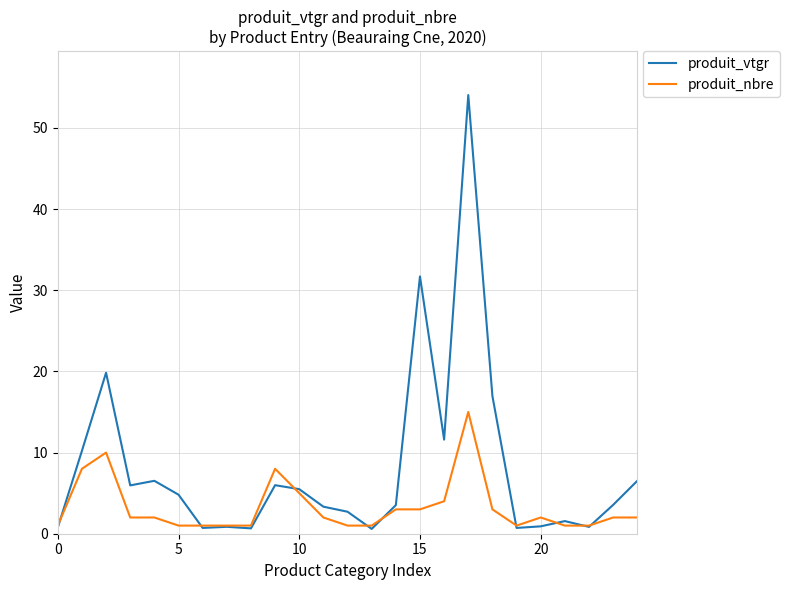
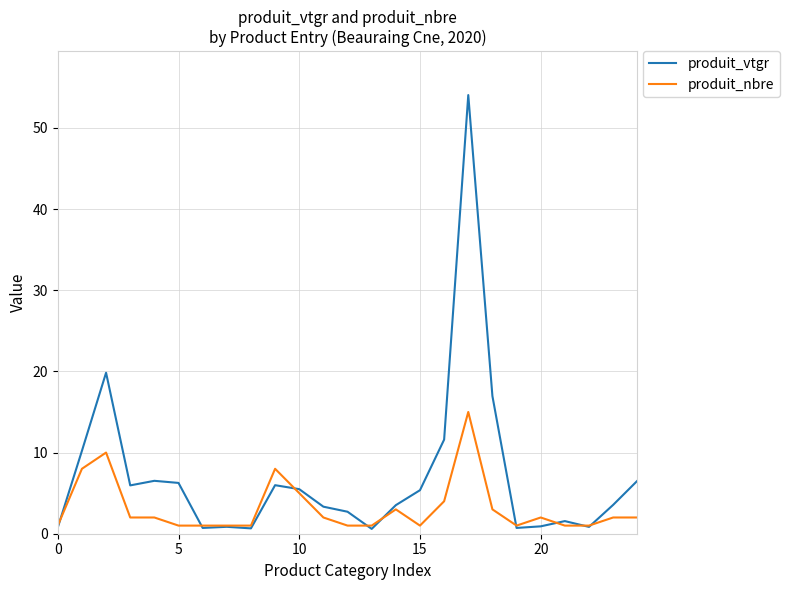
  {
    "produit_vtgr": {
-     "5": 5,
+     "5": 6,
      "10": 5,
-     "15": 32,
+     "15": 5,
      "20": 1
    },
    "produit_nbre": {
      "5": 1,
      "10": 5,
-     "15": 3,
+     "15": 1,
      "20": 2
    }
  }
